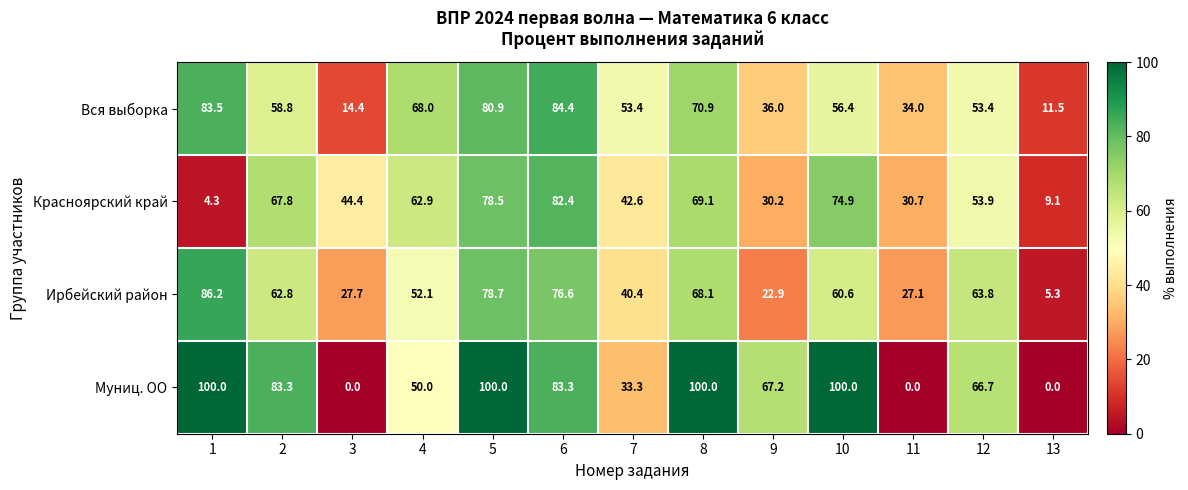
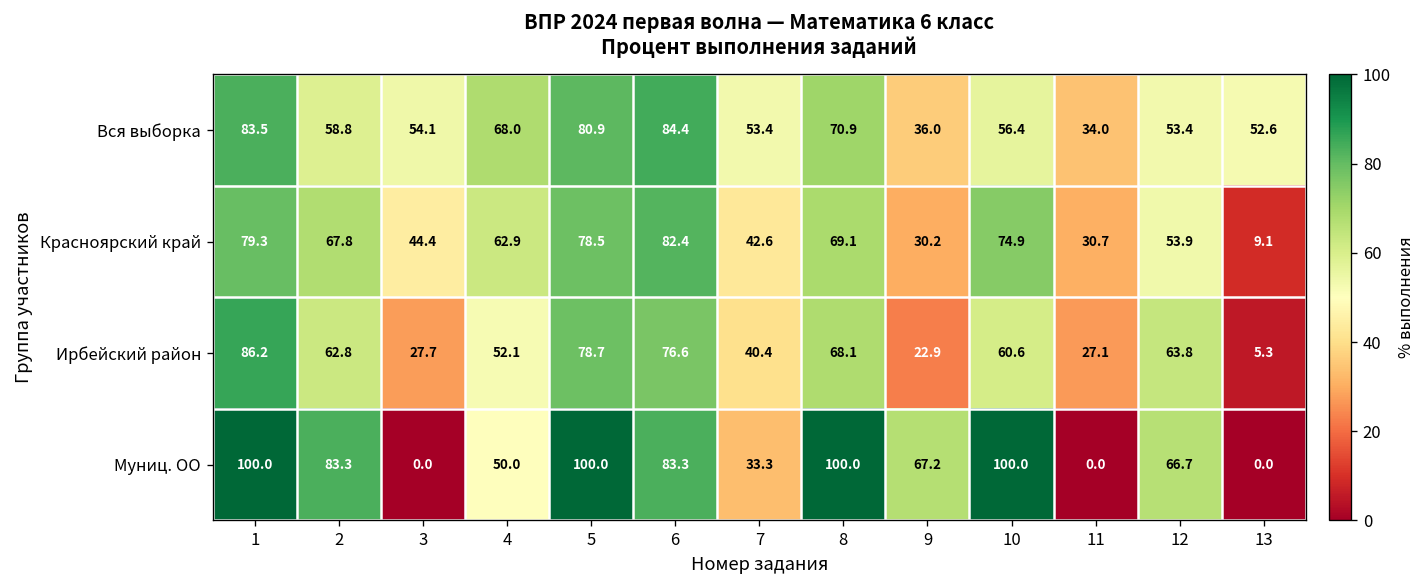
  {
    "Вся выборка": {
      "1": 83.5,
      "2": 58.8,
-     "3": 14.4,
+     "3": 54.1,
      "4": 68.0,
      "5": 80.9,
      "6": 84.4,
      "7": 53.4,
      "8": 70.9,
      "9": 36.0,
      "10": 56.4,
      "11": 34.0,
      "12": 53.4,
-     "13": 11.5
+     "13": 52.6
    },
    "Красноярский край": {
-     "1": 4.3,
+     "1": 79.3,
      "2": 67.8,
      "3": 44.4,
      "4": 62.9,
      "5": 78.5,
      "6": 82.4,
      "7": 42.6,
      "8": 69.1,
      "9": 30.2,
      "10": 74.9,
      "11": 30.7,
      "12": 53.9,
      "13": 9.1
    },
    "Ирбейский район": {
      "1": 86.2,
      "2": 62.8,
      "3": 27.7,
      "4": 52.1,
      "5": 78.7,
      "6": 76.6,
      "7": 40.4,
      "8": 68.1,
      "9": 22.9,
      "10": 60.6,
      "11": 27.1,
      "12": 63.8,
      "13": 5.3
    },
    "Муниц. ОО": {
      "1": 100.0,
      "2": 83.3,
      "3": 0.0,
      "4": 50.0,
      "5": 100.0,
      "6": 83.3,
      "7": 33.3,
      "8": 100.0,
      "9": 67.2,
      "10": 100.0,
      "11": 0.0,
      "12": 66.7,
      "13": 0.0
    }
  }
